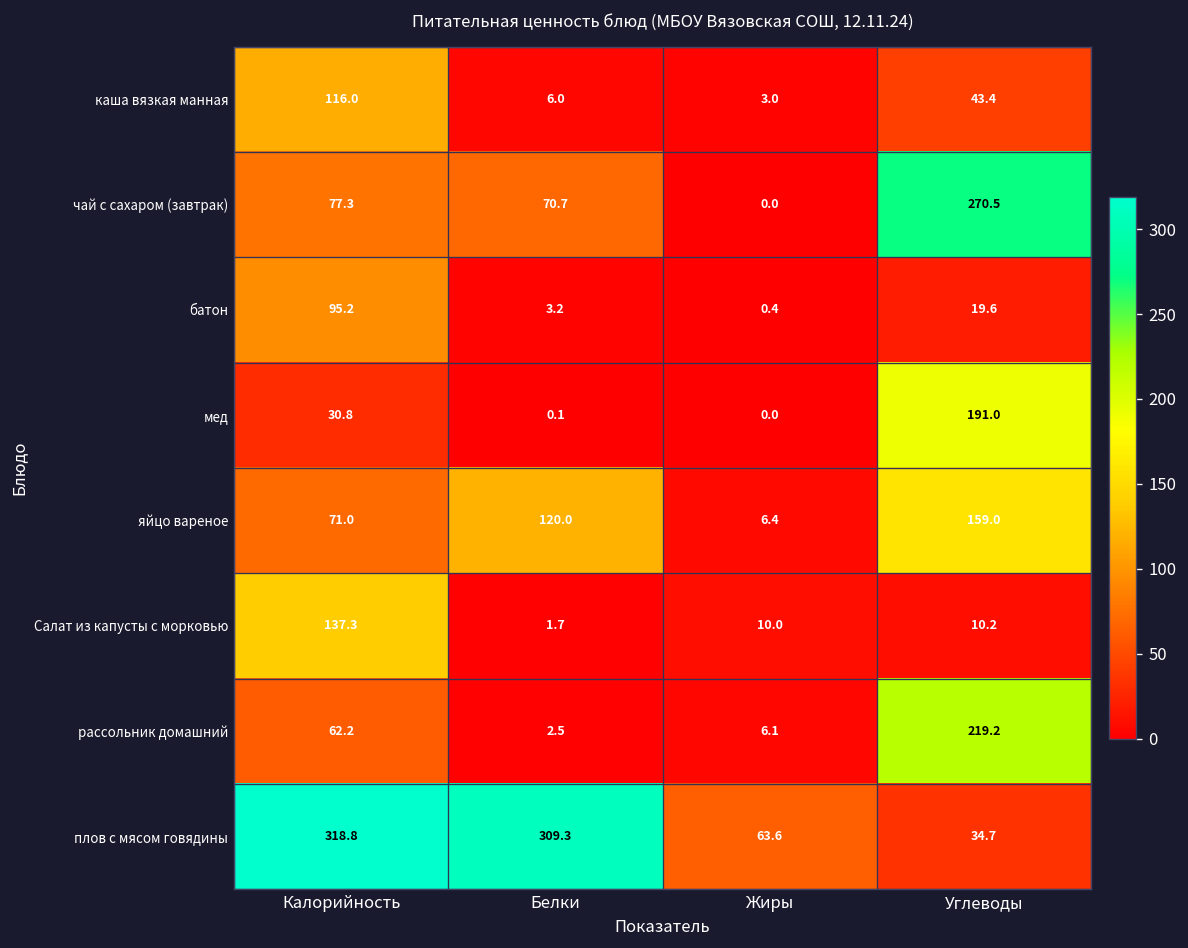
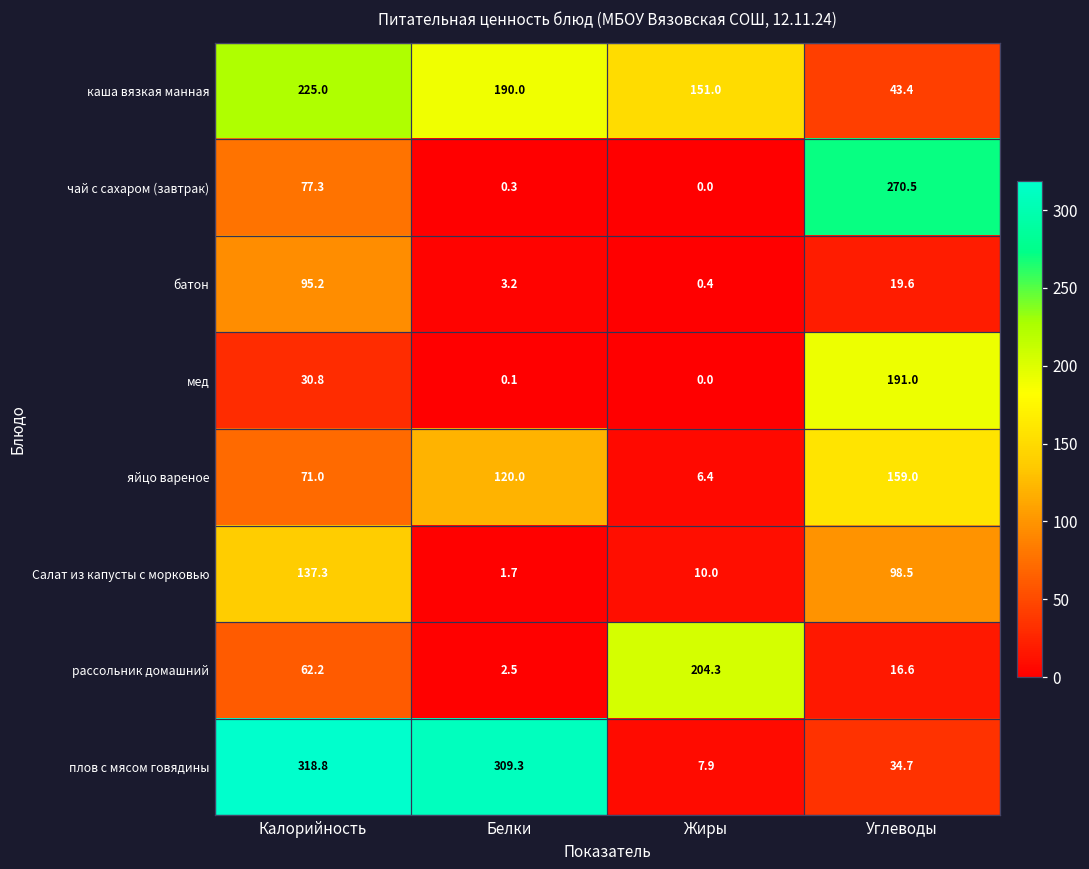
  {
    "каша вязкая манная": {
-     "Калорийность": 116.0,
-     "Белки": 6.0,
-     "Жиры": 3.0,
+     "Калорийность": 225.0,
+     "Белки": 190.0,
+     "Жиры": 151.0,
      "Углеводы": 43.4
    },
    "чай с сахаром (завтрак)": {
      "Калорийность": 77.3,
-     "Белки": 70.7,
+     "Белки": 0.3,
      "Жиры": 0.0,
      "Углеводы": 270.5
    },
    "батон": {
      "Калорийность": 95.2,
      "Белки": 3.2,
      "Жиры": 0.4,
      "Углеводы": 19.6
    },
    "мед": {
      "Калорийность": 30.8,
      "Белки": 0.1,
      "Жиры": 0.0,
      "Углеводы": 191.0
    },
    "яйцо вареное": {
      "Калорийность": 71.0,
      "Белки": 120.0,
      "Жиры": 6.4,
      "Углеводы": 159.0
    },
    "Салат из капусты с морковью": {
      "Калорийность": 137.3,
      "Белки": 1.7,
      "Жиры": 10.0,
-     "Углеводы": 10.2
+     "Углеводы": 98.5
    },
    "рассольник домашний": {
      "Калорийность": 62.2,
      "Белки": 2.5,
-     "Жиры": 6.1,
-     "Углеводы": 219.2
+     "Жиры": 204.3,
+     "Углеводы": 16.6
    },
    "плов с мясом говядины": {
      "Калорийность": 318.8,
      "Белки": 309.3,
-     "Жиры": 63.6,
+     "Жиры": 7.9,
      "Углеводы": 34.7
    }
  }
